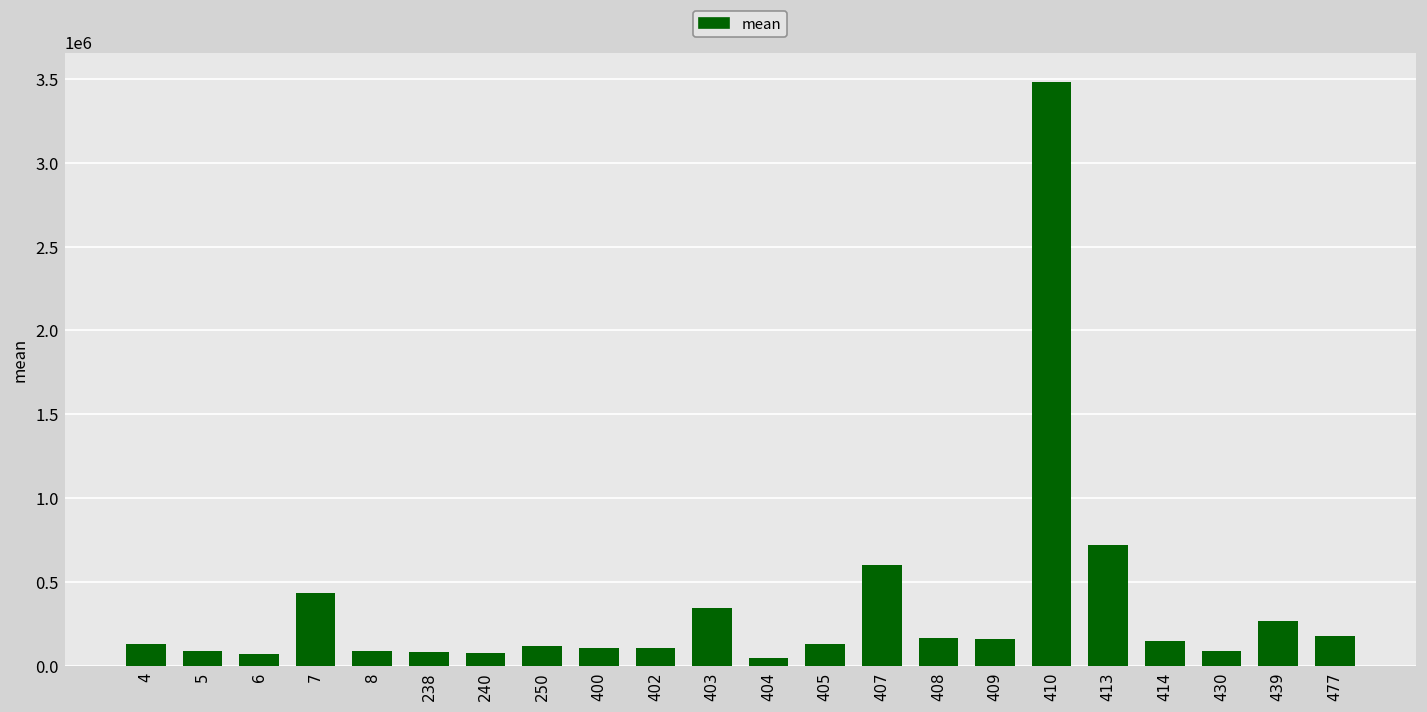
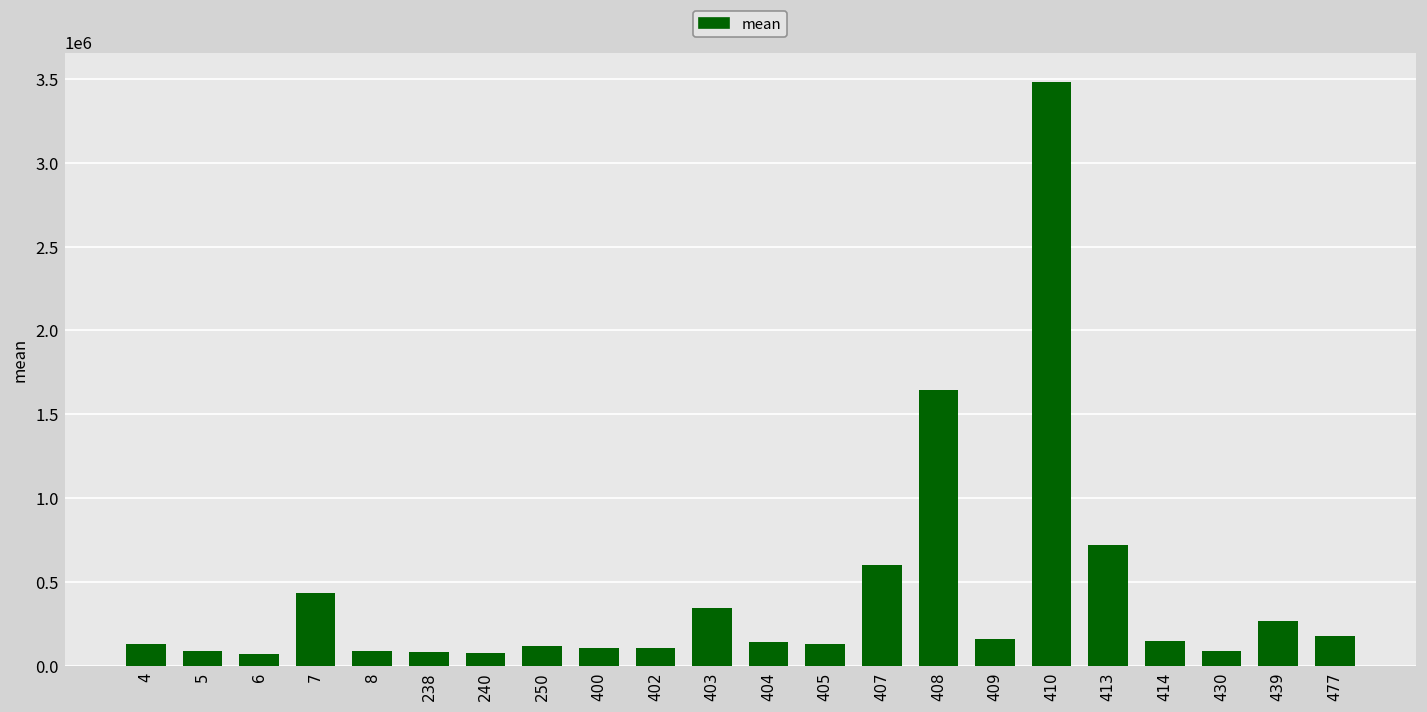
  {
    "4": 130000,
    "5": 90000,
    "6": 70000,
    "7": 430000,
    "8": 90000,
    "238": 80000,
    "240": 70000,
    "250": 110000,
    "400": 100000,
    "402": 100000,
    "403": 340000,
-   "404": 50000,
+   "404": 140000,
    "405": 130000,
    "407": 600000,
-   "408": 170000,
+   "408": 1640000,
    "409": 160000,
    "410": 3480000,
    "413": 720000,
    "414": 150000,
    "430": 90000,
    "439": 260000,
    "477": 180000
  }
